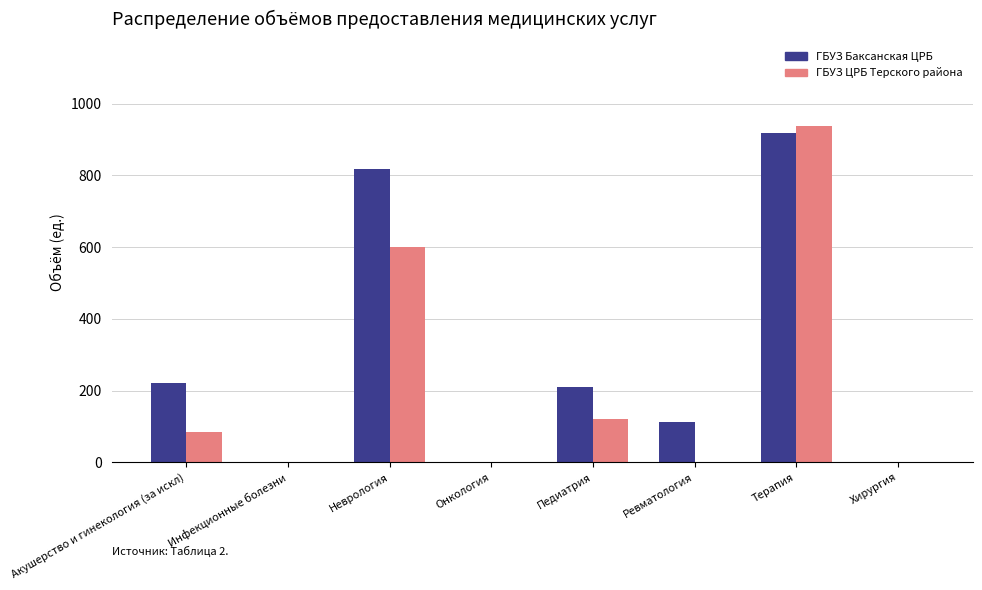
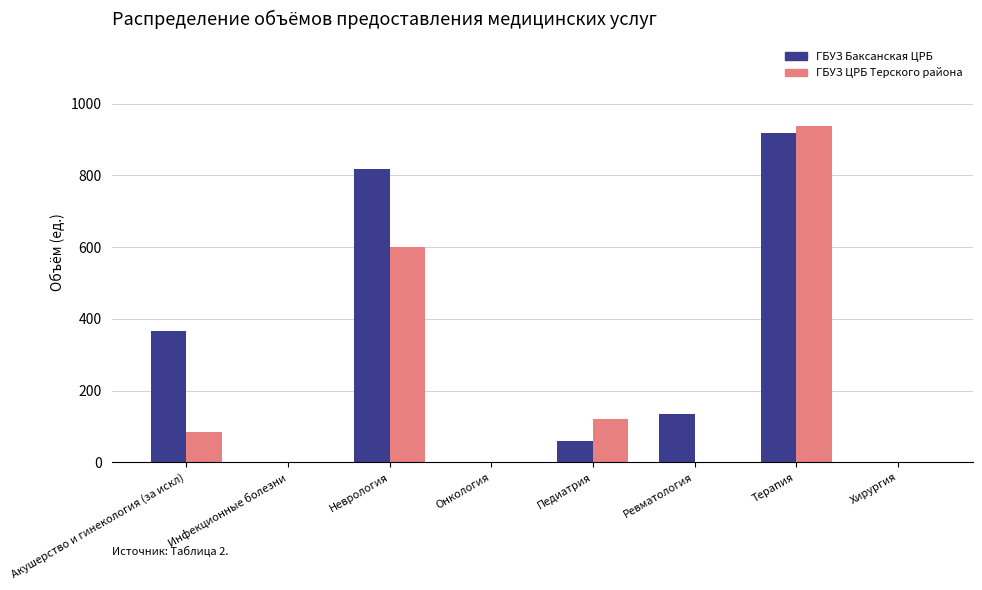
  {
    "ГБУЗ Баксанская ЦРБ": {
-     "Акушерство и гинекология (за искл)": 220,
+     "Акушерство и гинекология (за искл)": 370,
      "Инфекционные болезни": 0,
      "Неврология": 820,
      "Онкология": 0,
-     "Педиатрия": 210,
-     "Ревматология": 110,
+     "Педиатрия": 60,
+     "Ревматология": 140,
      "Терапия": 920,
      "Хирургия": 0
    },
    "ГБУЗ ЦРБ Терского района": {
      "Акушерство и гинекология (за искл)": 80,
      "Инфекционные болезни": 0,
      "Неврология": 600,
      "Онкология": 0,
      "Педиатрия": 120,
      "Ревматология": 0,
      "Терапия": 940,
      "Хирургия": 0
    }
  }
